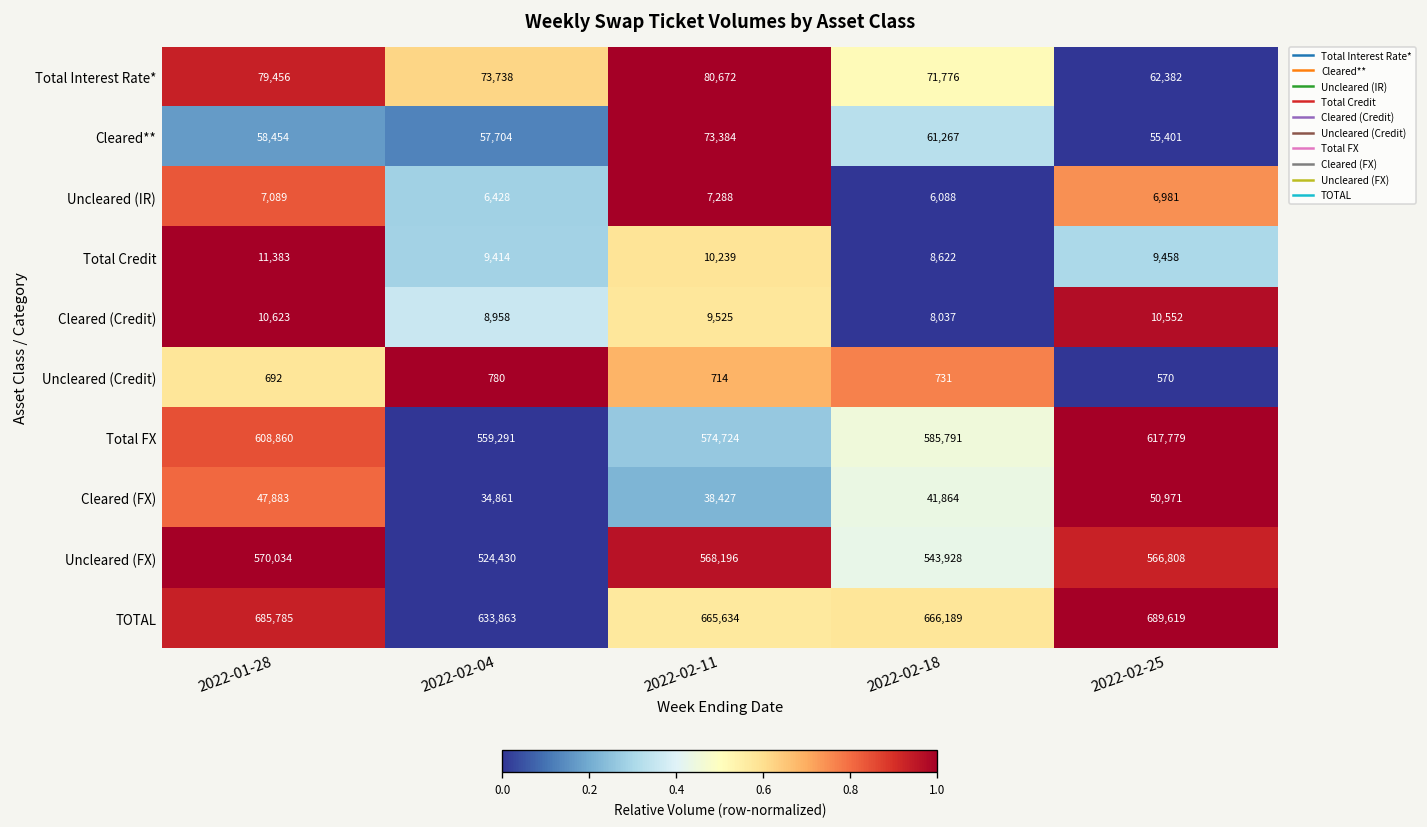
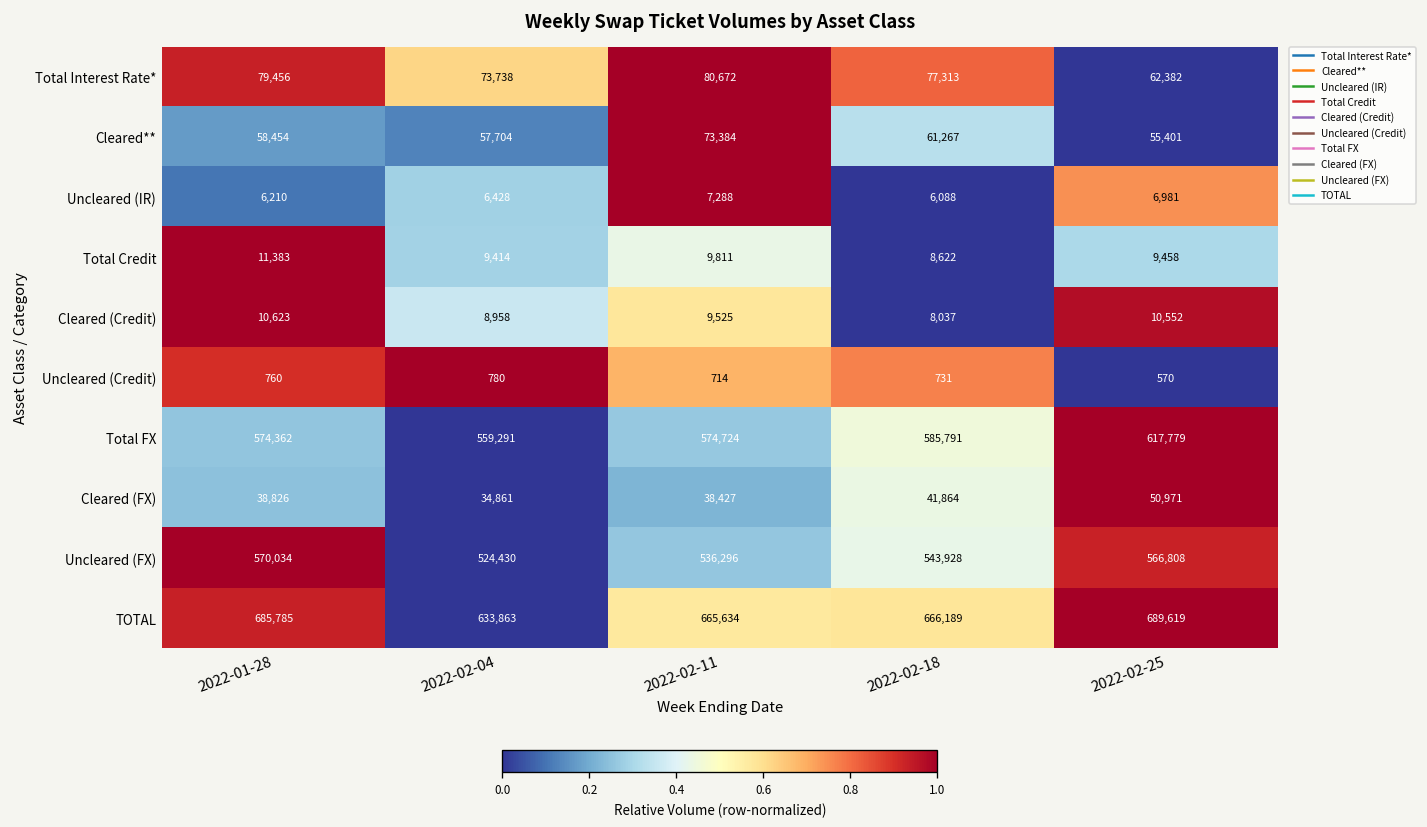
  {
    "Total Interest Rate*": {
      "2022-01-28": "79,456",
      "2022-02-04": "73,738",
      "2022-02-11": "80,672",
-     "2022-02-18": "71,776",
+     "2022-02-18": "77,313",
      "2022-02-25": "62,382"
    },
    "Cleared**": {
      "2022-01-28": "58,454",
      "2022-02-04": "57,704",
      "2022-02-11": "73,384",
      "2022-02-18": "61,267",
      "2022-02-25": "55,401"
    },
    "Uncleared (IR)": {
-     "2022-01-28": "7,089",
+     "2022-01-28": "6,210",
      "2022-02-04": "6,428",
      "2022-02-11": "7,288",
      "2022-02-18": "6,088",
      "2022-02-25": "6,981"
    },
    "Total Credit": {
      "2022-01-28": "11,383",
      "2022-02-04": "9,414",
-     "2022-02-11": "10,239",
+     "2022-02-11": "9,811",
      "2022-02-18": "8,622",
      "2022-02-25": "9,458"
    },
    "Cleared (Credit)": {
      "2022-01-28": "10,623",
      "2022-02-04": "8,958",
      "2022-02-11": "9,525",
      "2022-02-18": "8,037",
      "2022-02-25": "10,552"
    },
    "Uncleared (Credit)": {
-     "2022-01-28": "692",
+     "2022-01-28": "760",
      "2022-02-04": "780",
      "2022-02-11": "714",
      "2022-02-18": "731",
      "2022-02-25": "570"
    },
    "Total FX": {
-     "2022-01-28": "608,860",
+     "2022-01-28": "574,362",
      "2022-02-04": "559,291",
      "2022-02-11": "574,724",
      "2022-02-18": "585,791",
      "2022-02-25": "617,779"
    },
    "Cleared (FX)": {
-     "2022-01-28": "47,883",
+     "2022-01-28": "38,826",
      "2022-02-04": "34,861",
      "2022-02-11": "38,427",
      "2022-02-18": "41,864",
      "2022-02-25": "50,971"
    },
    "Uncleared (FX)": {
      "2022-01-28": "570,034",
      "2022-02-04": "524,430",
-     "2022-02-11": "568,196",
+     "2022-02-11": "536,296",
      "2022-02-18": "543,928",
      "2022-02-25": "566,808"
    },
    "TOTAL": {
      "2022-01-28": "685,785",
      "2022-02-04": "633,863",
      "2022-02-11": "665,634",
      "2022-02-18": "666,189",
      "2022-02-25": "689,619"
    }
  }
